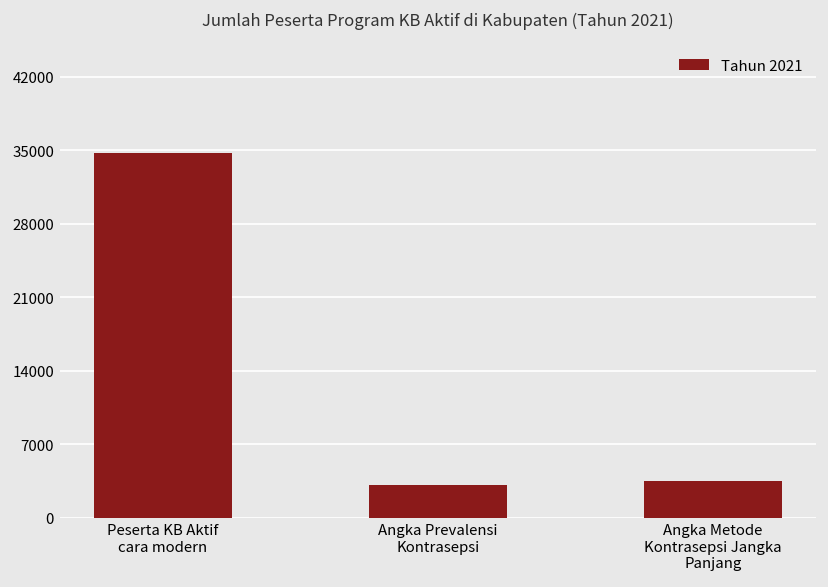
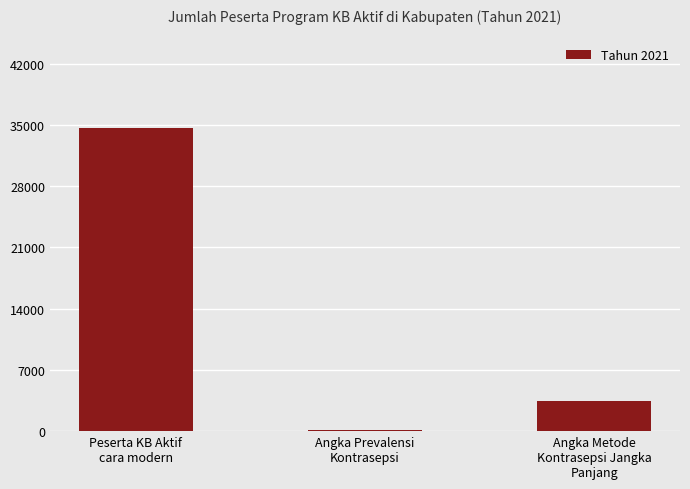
  {
    "Peserta KB Aktif cara modern": 35000,
-   "Angka Prevalensi Kontrasepsi": 3000,
+   "Angka Prevalensi Kontrasepsi": 0,
    "Angka Metode Kontrasepsi Jangka Panjang": 3000
  }
